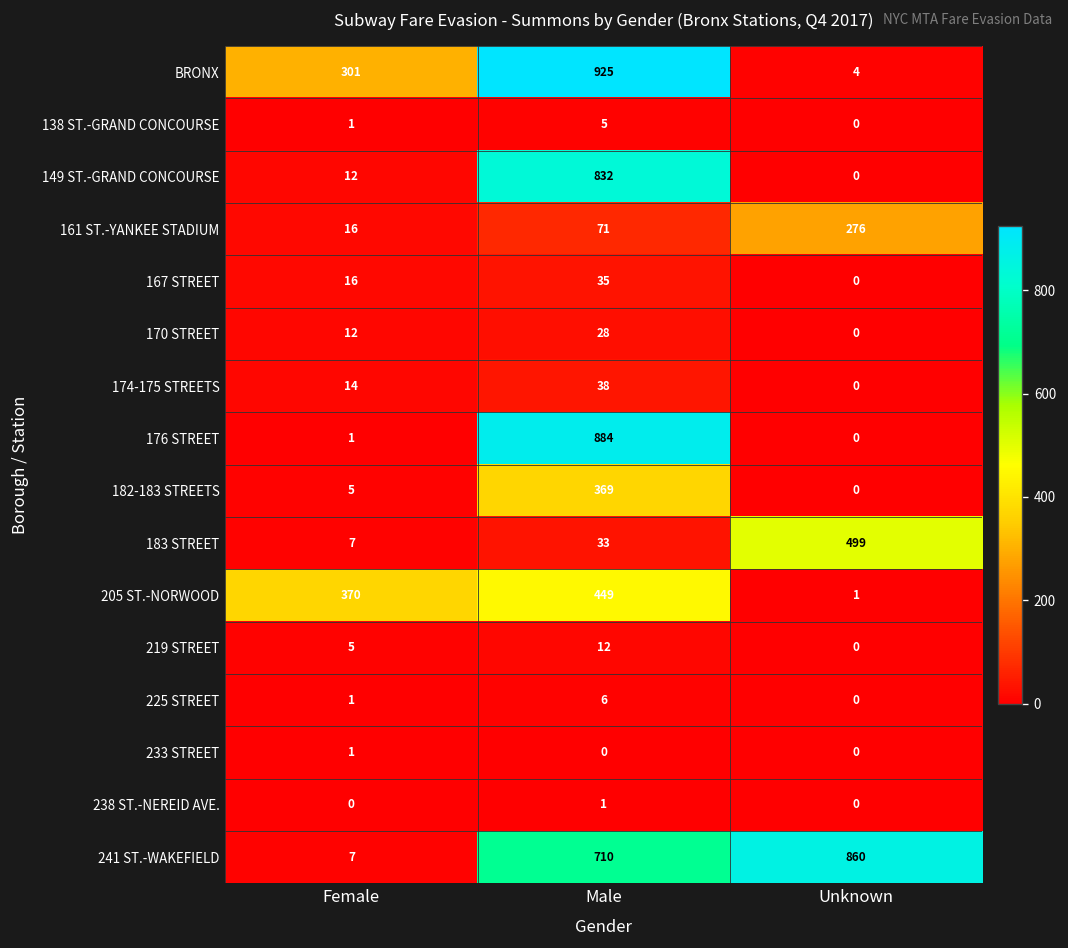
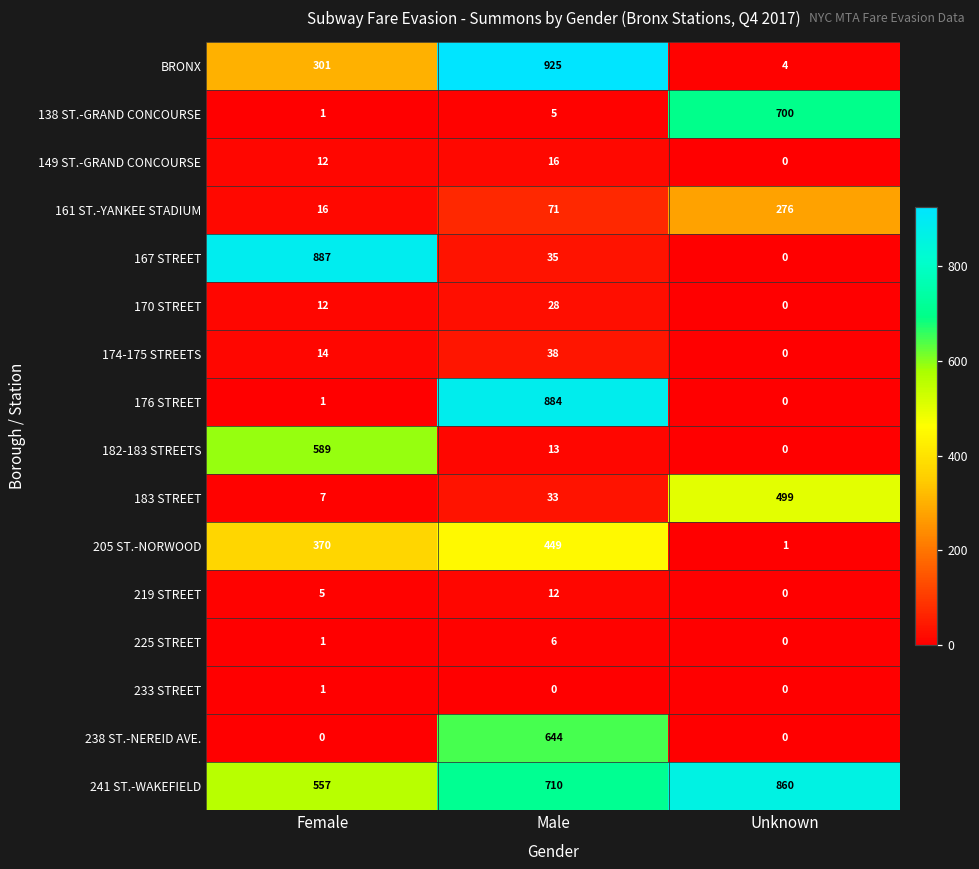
  {
    "BRONX": {
      "Female": 301,
      "Male": 925,
      "Unknown": 4
    },
    "138 ST.-GRAND CONCOURSE": {
      "Female": 1,
      "Male": 5,
-     "Unknown": 0
+     "Unknown": 700
    },
    "149 ST.-GRAND CONCOURSE": {
      "Female": 12,
-     "Male": 832,
+     "Male": 16,
      "Unknown": 0
    },
    "161 ST.-YANKEE STADIUM": {
      "Female": 16,
      "Male": 71,
      "Unknown": 276
    },
    "167 STREET": {
-     "Female": 16,
+     "Female": 887,
      "Male": 35,
      "Unknown": 0
    },
    "170 STREET": {
      "Female": 12,
      "Male": 28,
      "Unknown": 0
    },
    "174-175 STREETS": {
      "Female": 14,
      "Male": 38,
      "Unknown": 0
    },
    "176 STREET": {
      "Female": 1,
      "Male": 884,
      "Unknown": 0
    },
    "182-183 STREETS": {
-     "Female": 5,
-     "Male": 369,
+     "Female": 589,
+     "Male": 13,
      "Unknown": 0
    },
    "183 STREET": {
      "Female": 7,
      "Male": 33,
      "Unknown": 499
    },
    "205 ST.-NORWOOD": {
      "Female": 370,
      "Male": 449,
      "Unknown": 1
    },
    "219 STREET": {
      "Female": 5,
      "Male": 12,
      "Unknown": 0
    },
    "225 STREET": {
      "Female": 1,
      "Male": 6,
      "Unknown": 0
    },
    "233 STREET": {
      "Female": 1,
      "Male": 0,
      "Unknown": 0
    },
    "238 ST.-NEREID AVE.": {
      "Female": 0,
-     "Male": 1,
+     "Male": 644,
      "Unknown": 0
    },
    "241 ST.-WAKEFIELD": {
-     "Female": 7,
+     "Female": 557,
      "Male": 710,
      "Unknown": 860
    }
  }
